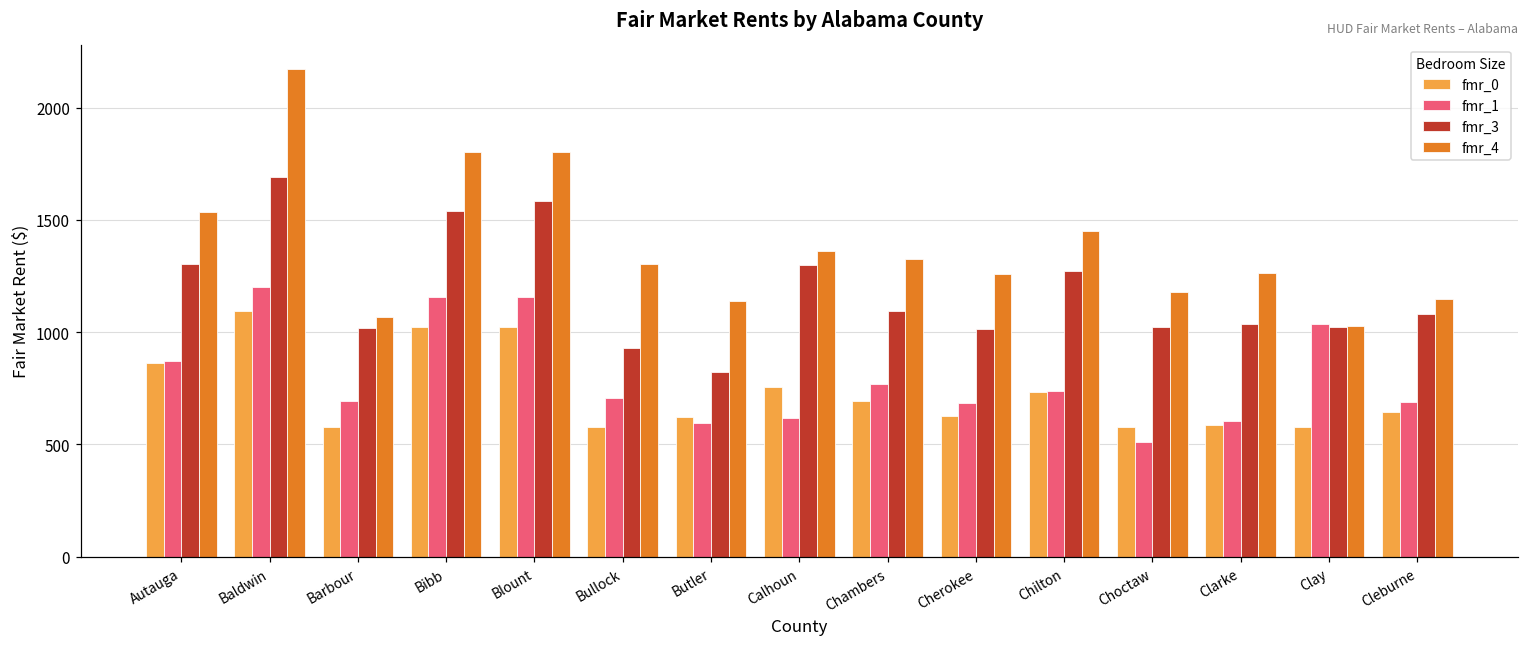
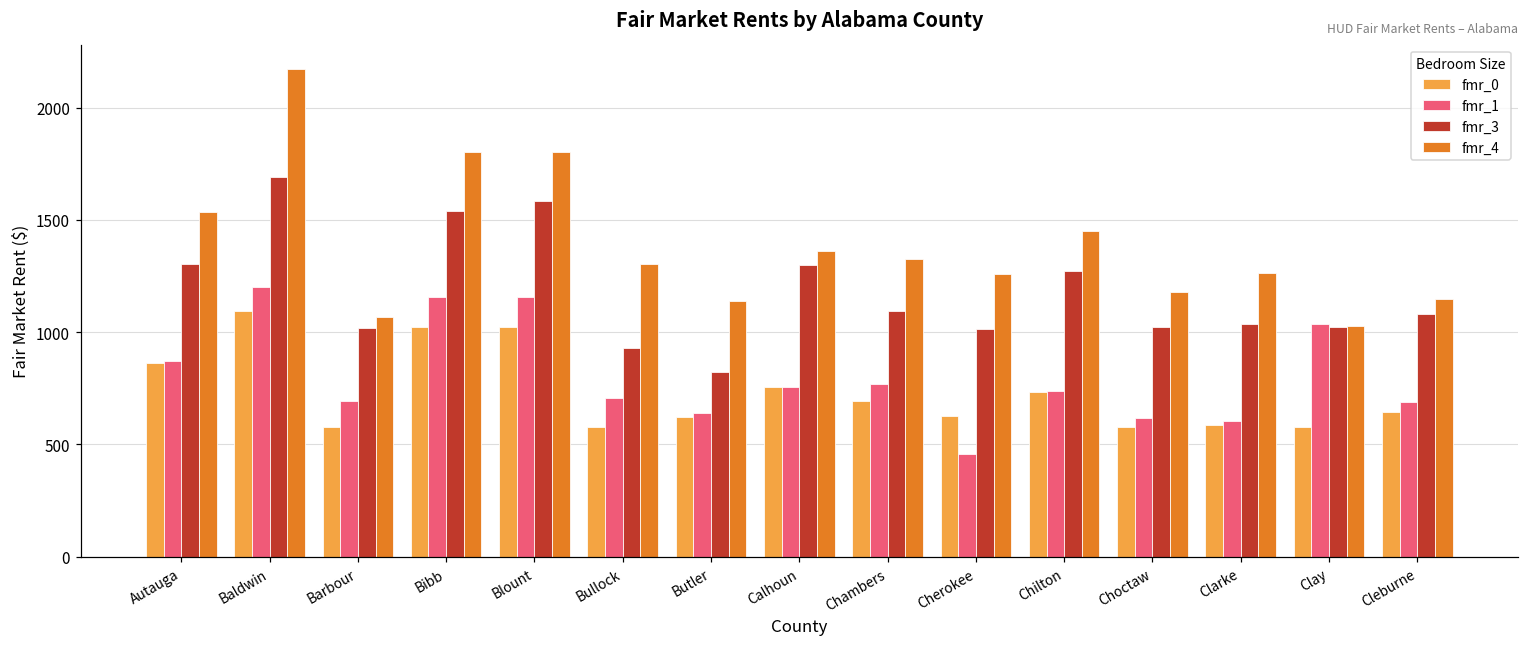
  {
    "fmr_1": {
      "Autauga": 870,
      "Baldwin": 1200,
      "Barbour": 690,
      "Bibb": 1160,
      "Blount": 1160,
      "Bullock": 710,
-     "Butler": 590,
-     "Calhoun": 620,
+     "Butler": 640,
+     "Calhoun": 760,
      "Chambers": 770,
-     "Cherokee": 680,
+     "Cherokee": 460,
      "Chilton": 740,
-     "Choctaw": 510,
+     "Choctaw": 620,
      "Clarke": 600,
      "Clay": 1040,
      "Cleburne": 690
    },
    "fmr_3": {
      "Autauga": 1300,
      "Baldwin": 1690,
      "Barbour": 1020,
      "Bibb": 1540,
      "Blount": 1580,
      "Bullock": 930,
      "Butler": 820,
      "Calhoun": 1300,
      "Chambers": 1100,
      "Cherokee": 1010,
      "Chilton": 1270,
      "Choctaw": 1020,
      "Clarke": 1030,
      "Clay": 1020,
      "Cleburne": 1080
    }
  }
